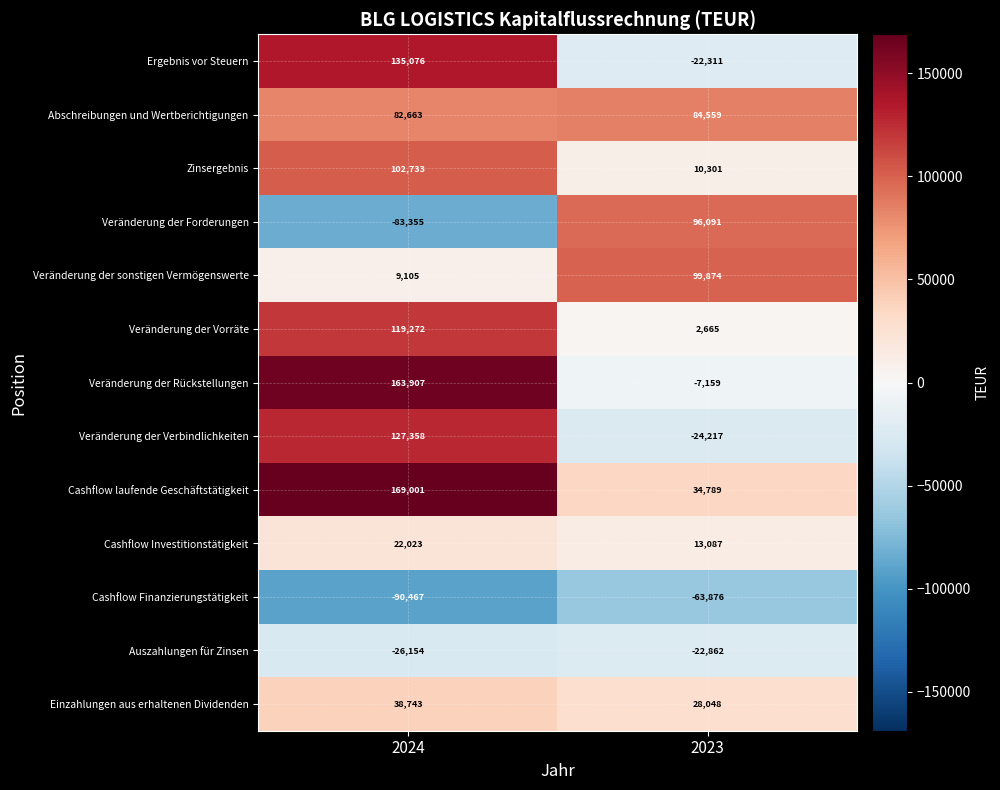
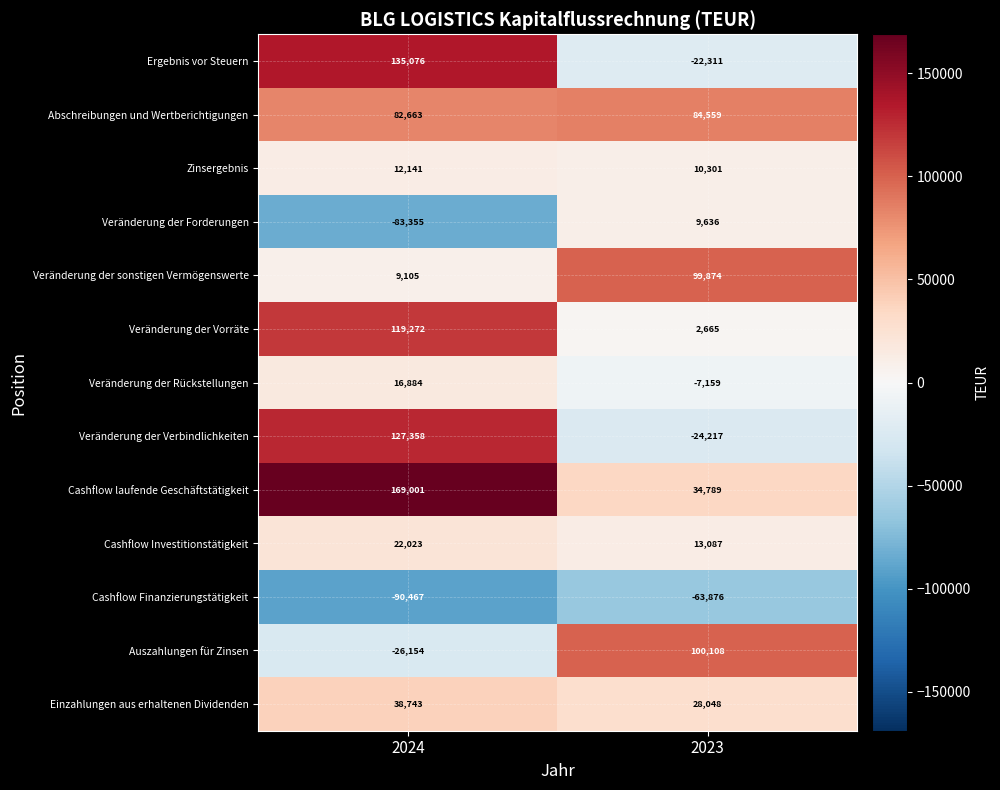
  {
    "Ergebnis vor Steuern": {
      "2024": "135,076",
      "2023": "-22,311"
    },
    "Abschreibungen und Wertberichtigungen": {
      "2024": "82,663",
      "2023": "84,559"
    },
    "Zinsergebnis": {
-     "2024": "102,733",
+     "2024": "12,141",
      "2023": "10,301"
    },
    "Veränderung der Forderungen": {
      "2024": "-83,355",
-     "2023": "96,091"
+     "2023": "9,636"
    },
    "Veränderung der sonstigen Vermögenswerte": {
      "2024": "9,105",
      "2023": "99,874"
    },
    "Veränderung der Vorräte": {
      "2024": "119,272",
      "2023": "2,665"
    },
    "Veränderung der Rückstellungen": {
-     "2024": "163,907",
+     "2024": "16,884",
      "2023": "-7,159"
    },
    "Veränderung der Verbindlichkeiten": {
      "2024": "127,358",
      "2023": "-24,217"
    },
    "Cashflow laufende Geschäftstätigkeit": {
      "2024": "169,001",
      "2023": "34,789"
    },
    "Cashflow Investitionstätigkeit": {
      "2024": "22,023",
      "2023": "13,087"
    },
    "Cashflow Finanzierungstätigkeit": {
      "2024": "-90,467",
      "2023": "-63,876"
    },
    "Auszahlungen für Zinsen": {
      "2024": "-26,154",
-     "2023": "-22,862"
+     "2023": "100,108"
    },
    "Einzahlungen aus erhaltenen Dividenden": {
      "2024": "38,743",
      "2023": "28,048"
    }
  }
